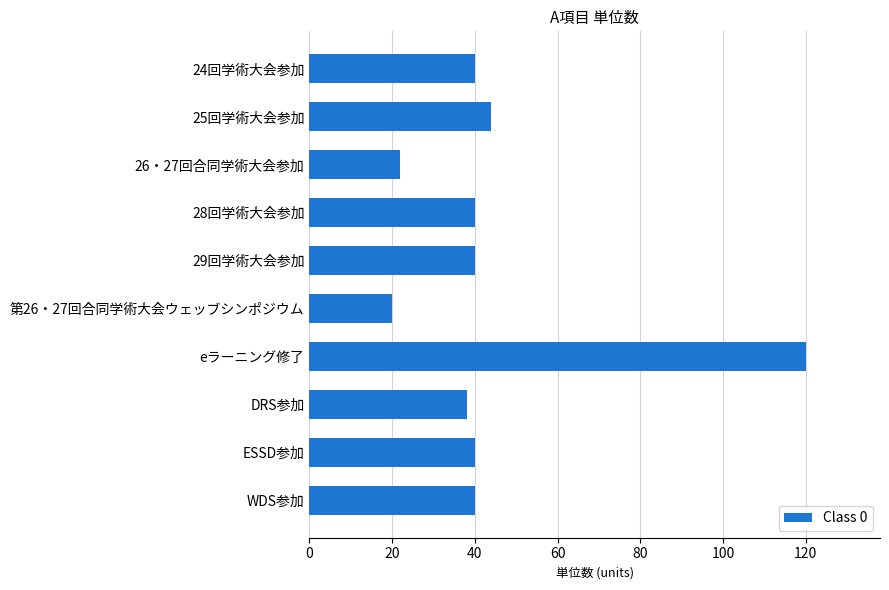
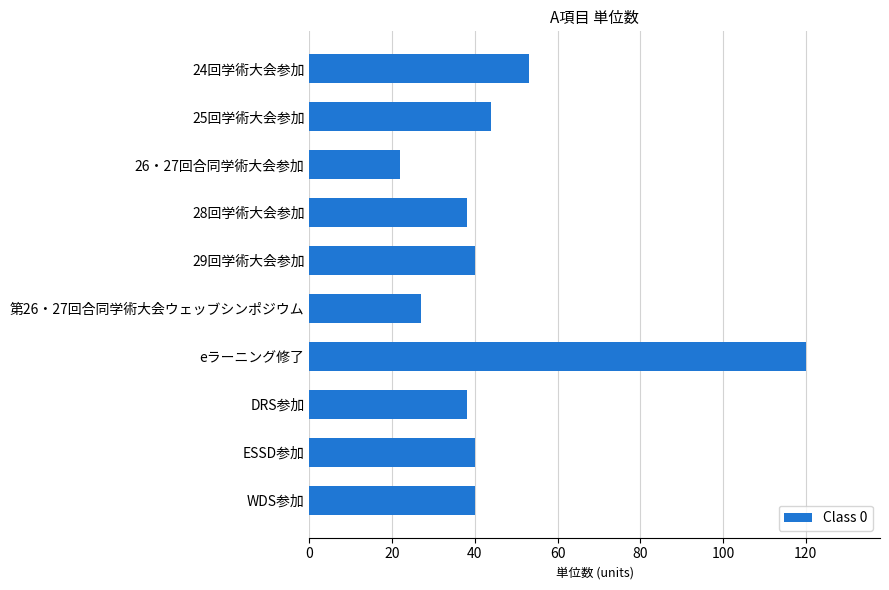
  {
-   "24回学術大会参加": 40,
+   "24回学術大会参加": 53,
    "25回学術大会参加": 44,
    "26・27回合同学術大会参加": 22,
-   "28回学術大会参加": 40,
+   "28回学術大会参加": 38,
    "29回学術大会参加": 40,
-   "第26・27回合同学術大会ウェッブシンポジウム": 20,
+   "第26・27回合同学術大会ウェッブシンポジウム": 27,
    "eラーニング修了": 120,
    "DRS参加": 38,
    "ESSD参加": 40,
    "WDS参加": 40
  }
